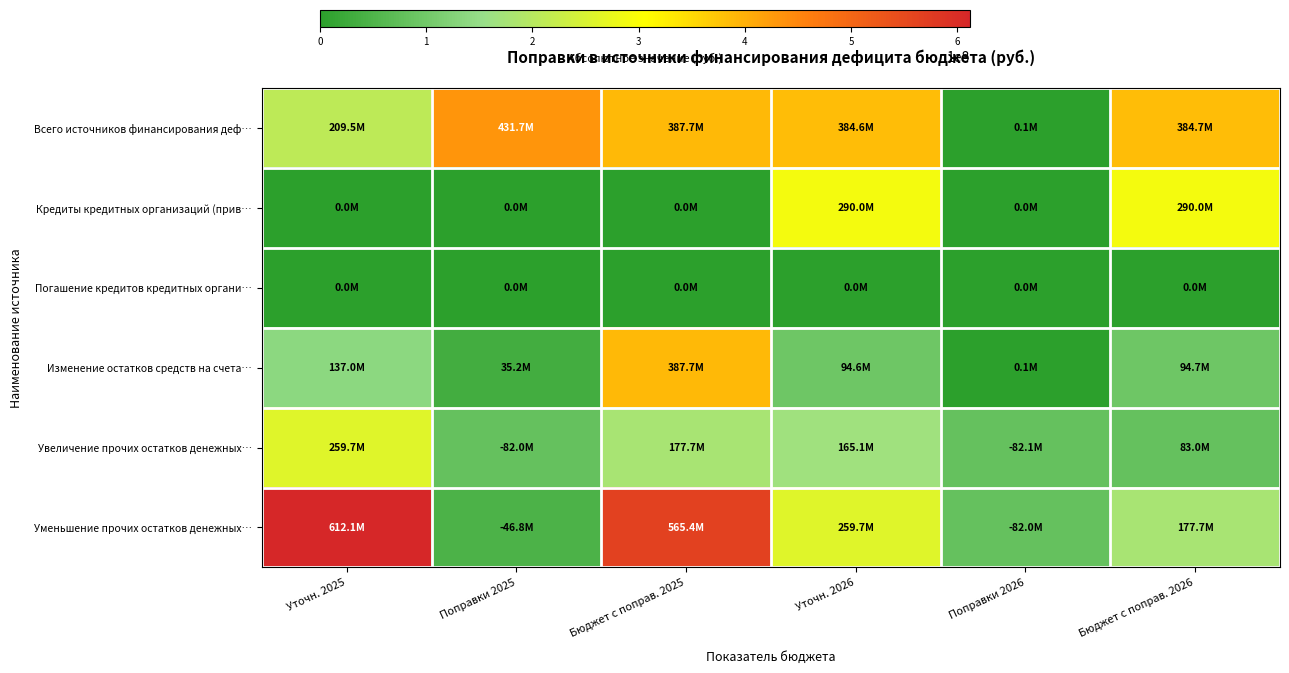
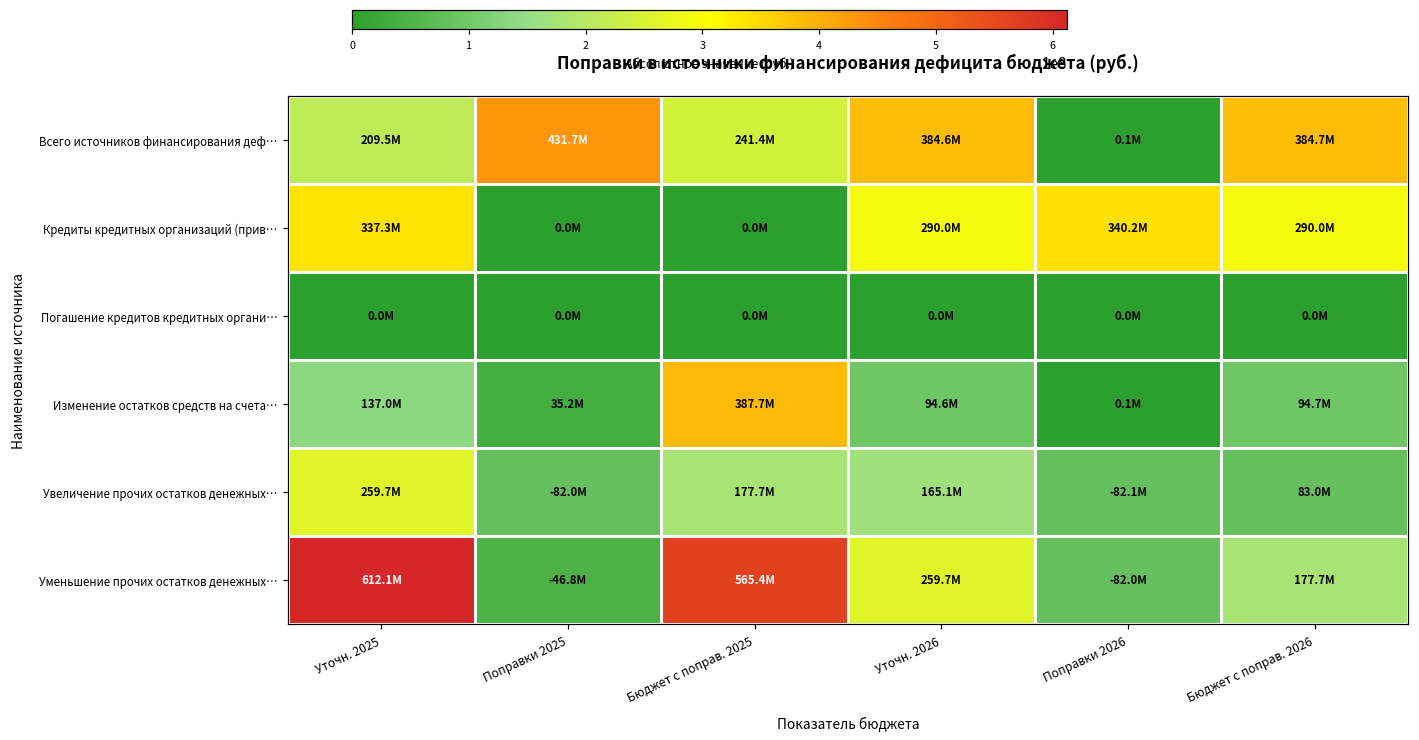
  {
    "Всего источников финансирования деф…": {
      "Уточн. 2025": "209.5M",
      "Поправки 2025": "431.7M",
-     "Бюджет с поправ. 2025": "387.7M",
+     "Бюджет с поправ. 2025": "241.4M",
      "Уточн. 2026": "384.6M",
      "Поправки 2026": "0.1M",
      "Бюджет с поправ. 2026": "384.7M"
    },
    "Кредиты кредитных организаций (прив…": {
-     "Уточн. 2025": "0.0M",
+     "Уточн. 2025": "337.3M",
      "Поправки 2025": "0.0M",
      "Бюджет с поправ. 2025": "0.0M",
      "Уточн. 2026": "290.0M",
-     "Поправки 2026": "0.0M",
+     "Поправки 2026": "340.2M",
      "Бюджет с поправ. 2026": "290.0M"
    },
    "Погашение кредитов кредитных органи…": {
      "Уточн. 2025": "0.0M",
      "Поправки 2025": "0.0M",
      "Бюджет с поправ. 2025": "0.0M",
      "Уточн. 2026": "0.0M",
      "Поправки 2026": "0.0M",
      "Бюджет с поправ. 2026": "0.0M"
    },
    "Изменение остатков средств на счета…": {
      "Уточн. 2025": "137.0M",
      "Поправки 2025": "35.2M",
      "Бюджет с поправ. 2025": "387.7M",
      "Уточн. 2026": "94.6M",
      "Поправки 2026": "0.1M",
      "Бюджет с поправ. 2026": "94.7M"
    },
    "Увеличение прочих остатков денежных…": {
      "Уточн. 2025": "259.7M",
      "Поправки 2025": "-82.0M",
      "Бюджет с поправ. 2025": "177.7M",
      "Уточн. 2026": "165.1M",
      "Поправки 2026": "-82.1M",
      "Бюджет с поправ. 2026": "83.0M"
    },
    "Уменьшение прочих остатков денежных…": {
      "Уточн. 2025": "612.1M",
      "Поправки 2025": "-46.8M",
      "Бюджет с поправ. 2025": "565.4M",
      "Уточн. 2026": "259.7M",
      "Поправки 2026": "-82.0M",
      "Бюджет с поправ. 2026": "177.7M"
    }
  }
